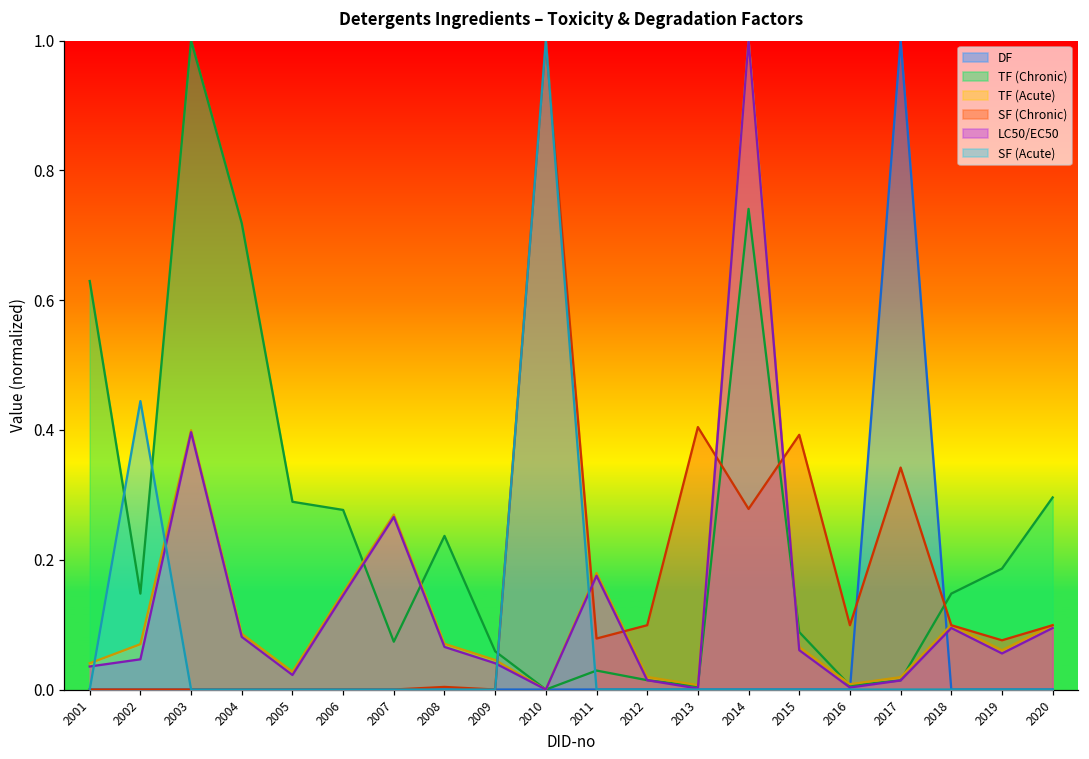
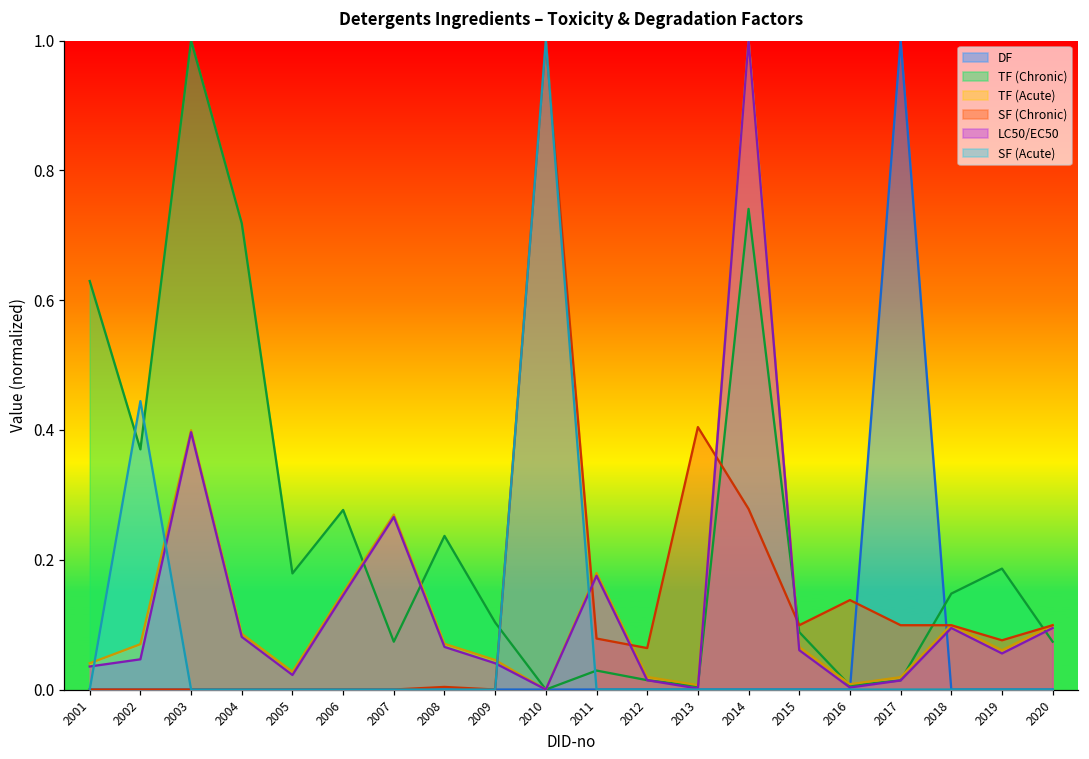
  {
    "TF (Chronic)": {
      "2001": 0.63,
-     "2002": 0.15,
+     "2002": 0.37,
      "2003": 1.00,
      "2004": 0.72,
-     "2005": 0.29,
+     "2005": 0.18,
      "2006": 0.28,
      "2007": 0.07,
      "2008": 0.24,
-     "2009": 0.06,
+     "2009": 0.10,
      "2011": 0.03,
      "2014": 0.74,
      "2015": 0.09,
      "2018": 0.15,
      "2019": 0.19,
-     "2020": 0.30
+     "2020": 0.07
    },
    "TF (Acute)": {
      "2001": 0.04,
      "2002": 0.07,
      "2004": 0.09,
      "2005": 0.03,
      "2006": 0.15,
      "2008": 0.07,
      "2009": 0.05,
      "2012": 0.02,
      "2015": 0.07,
      "2017": 0.02,
      "2019": 0.06
    },
    "SF (Chronic)": {
      "2011": 0.08,
-     "2012": 0.10,
+     "2012": 0.06,
      "2013": 0.40,
      "2014": 0.28,
-     "2015": 0.39,
-     "2016": 0.10,
-     "2017": 0.34,
+     "2015": 0.10,
+     "2016": 0.14,
+     "2017": 0.10,
      "2019": 0.08
    },
    "LC50/EC50": {
      "2001": 0.04,
      "2002": 0.05,
      "2004": 0.08,
      "2005": 0.02,
      "2006": 0.15,
      "2008": 0.07,
      "2009": 0.04,
      "2015": 0.06,
      "2019": 0.06
    }
  }
